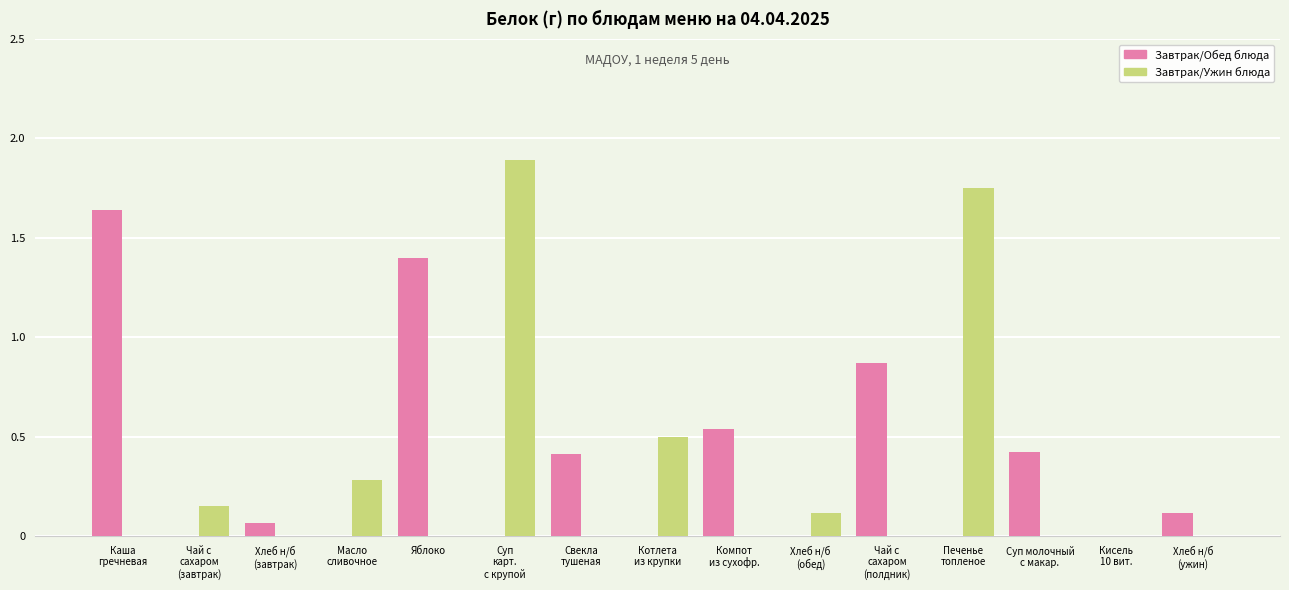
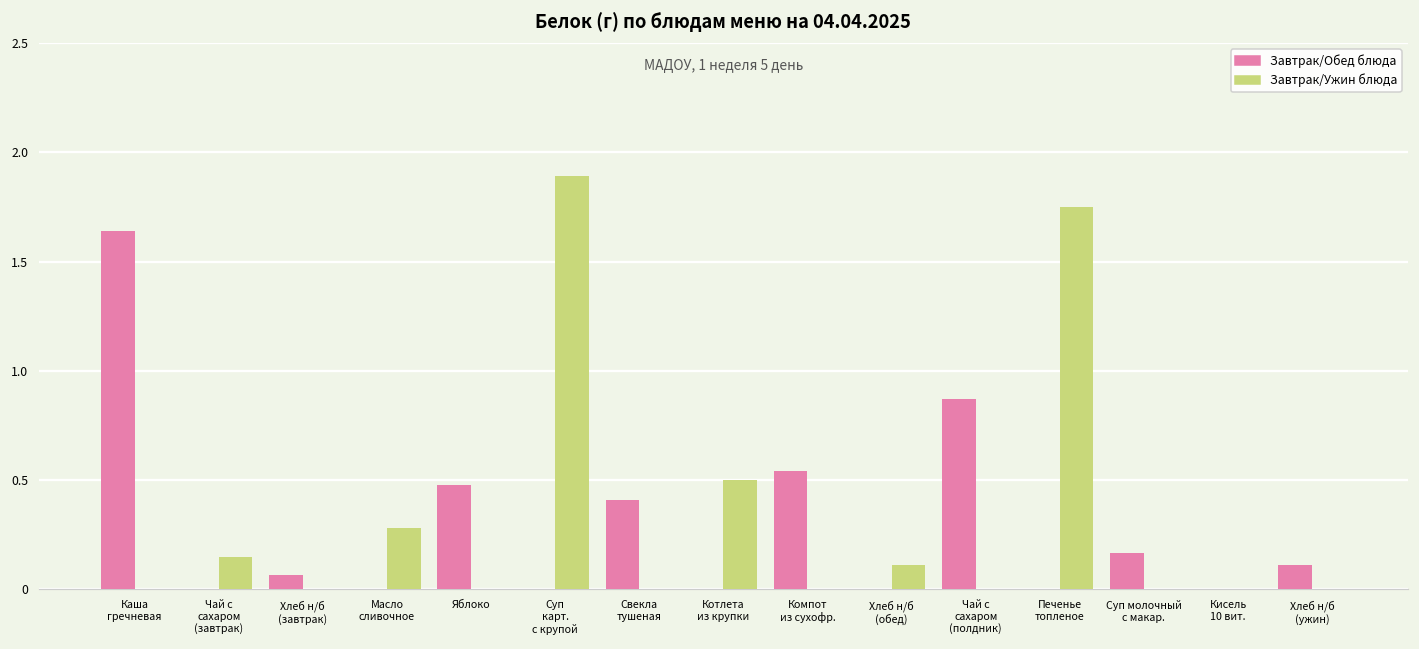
  {
    "Завтрак/Обед блюда": {
      "Каша гречневая": 1.64,
      "Чай с сахаром (завтрак)": 0.00,
      "Хлеб н/б (завтрак)": 0.07,
      "Масло сливочное": 0.00,
-     "Яблоко": 1.40,
+     "Яблоко": 0.48,
      "Суп карт. с крупой": 0.00,
      "Свекла тушеная": 0.41,
      "Котлета из крупки": 0.00,
      "Компот из сухофр.": 0.54,
      "Хлеб н/б (обед)": 0.00,
      "Чай с сахаром (полдник)": 0.87,
      "Печенье топленое": 0.00,
-     "Суп молочный с макар.": 0.42,
+     "Суп молочный с макар.": 0.17,
      "Кисель 10 вит.": 0.00,
      "Хлеб н/б (ужин)": 0.11
    },
    "Завтрак/Ужин блюда": {
      "Каша гречневая": 0.00,
      "Чай с сахаром (завтрак)": 0.15,
      "Хлеб н/б (завтрак)": 0.00,
      "Масло сливочное": 0.28,
      "Яблоко": 0.00,
      "Суп карт. с крупой": 1.89,
      "Свекла тушеная": 0.00,
      "Котлета из крупки": 0.50,
      "Компот из сухофр.": 0.00,
      "Хлеб н/б (обед)": 0.11,
      "Чай с сахаром (полдник)": 0.00,
      "Печенье топленое": 1.75,
      "Суп молочный с макар.": 0.00,
      "Кисель 10 вит.": 0.00,
      "Хлеб н/б (ужин)": 0.00
    }
  }
